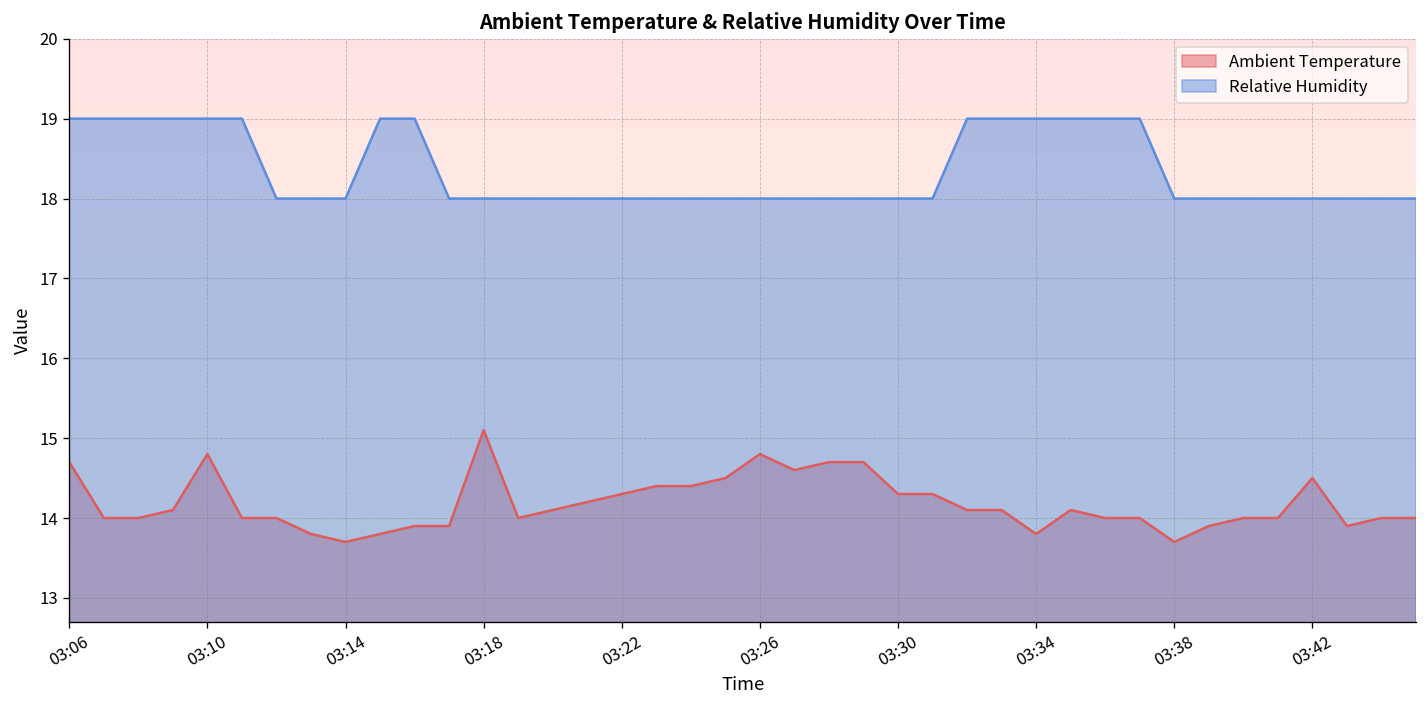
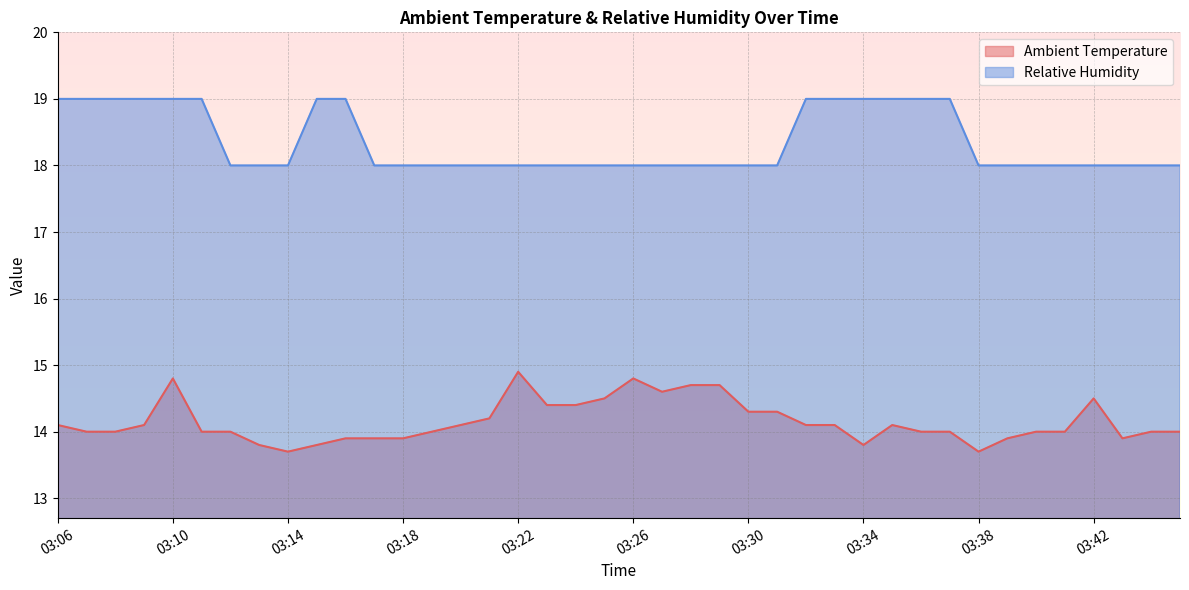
  {
    "Ambient Temperature": {
-     "03:06": 14.7,
+     "03:06": 14.1,
      "03:10": 14.8,
      "03:14": 13.7,
-     "03:18": 15.1,
-     "03:22": 14.3,
+     "03:18": 13.9,
+     "03:22": 14.9,
      "03:26": 14.8,
      "03:30": 14.3,
      "03:34": 13.8,
      "03:38": 13.7,
      "03:42": 14.5
    },
    "Relative Humidity": {
      "03:06": 19.0,
      "03:10": 19.0,
      "03:14": 18.0,
      "03:18": 18.0,
      "03:22": 18.0,
      "03:26": 18.0,
      "03:30": 18.0,
      "03:34": 19.0,
      "03:38": 18.0,
      "03:42": 18.0
    }
  }
